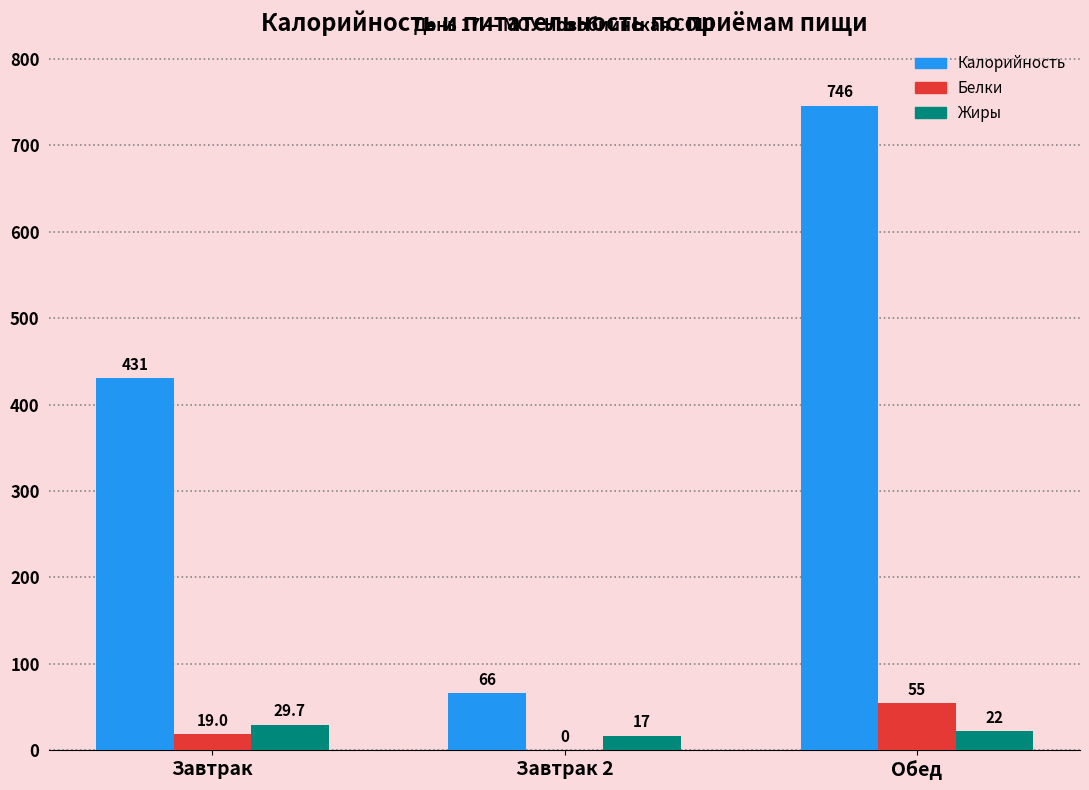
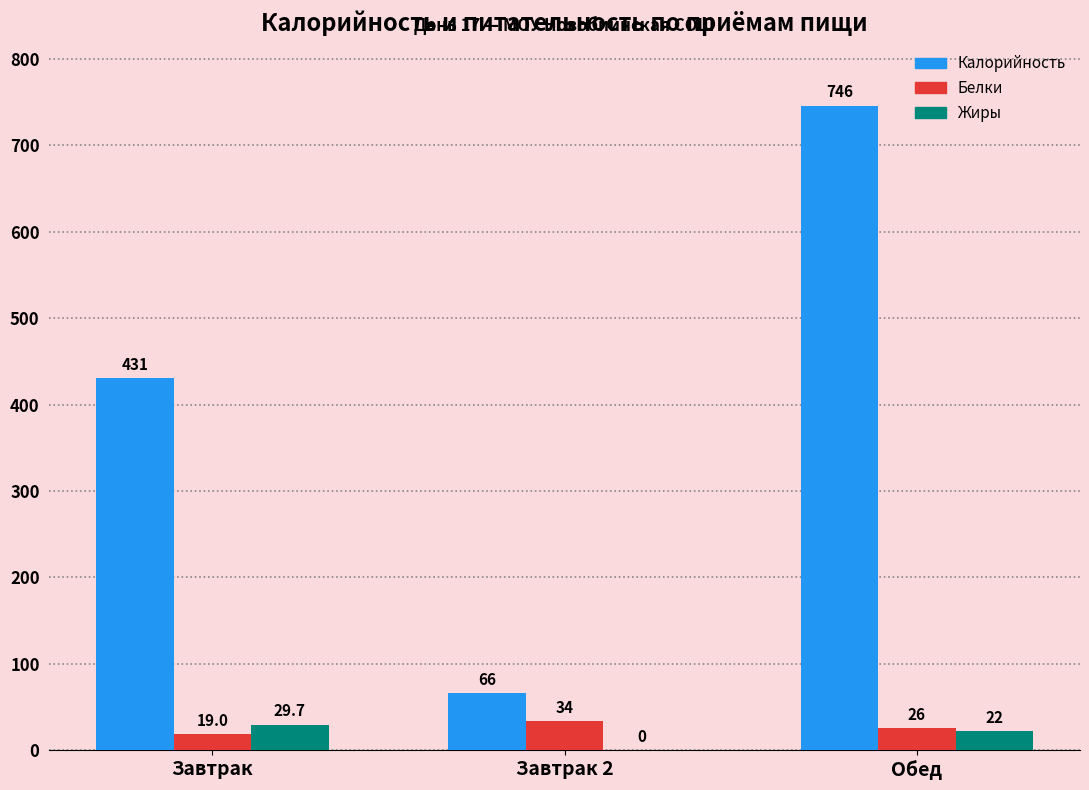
  {
    "Калорийность": {
      "Завтрак": 431,
      "Завтрак 2": 66,
      "Обед": 746
    },
    "Белки": {
      "Завтрак": 19.0,
-     "Завтрак 2": 0,
-     "Обед": 55
+     "Завтрак 2": 34,
+     "Обед": 26
    },
    "Жиры": {
      "Завтрак": 29.7,
-     "Завтрак 2": 17,
+     "Завтрак 2": 0,
      "Обед": 22
    }
  }
